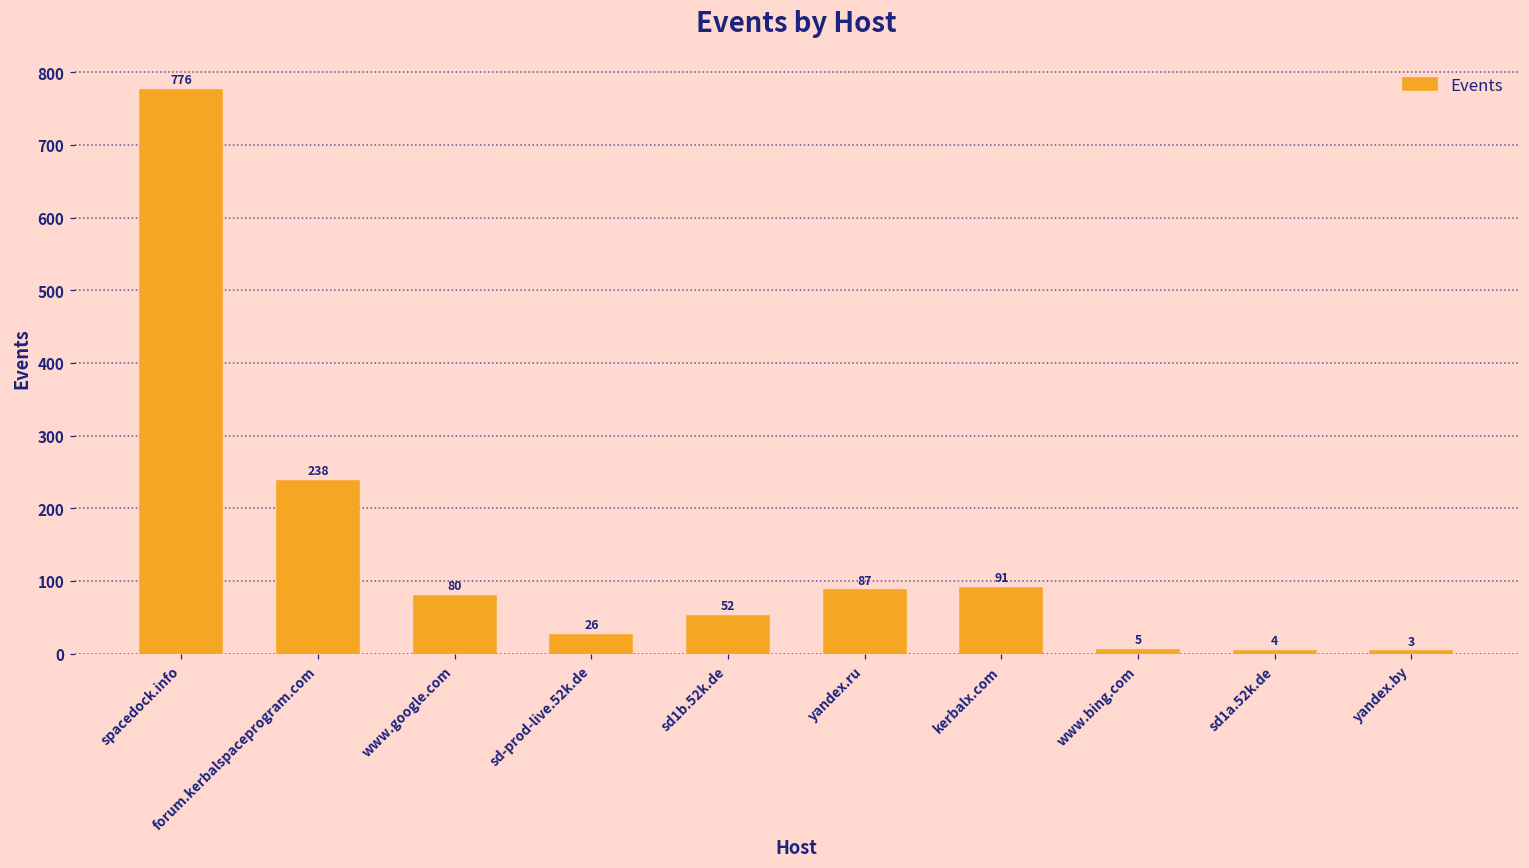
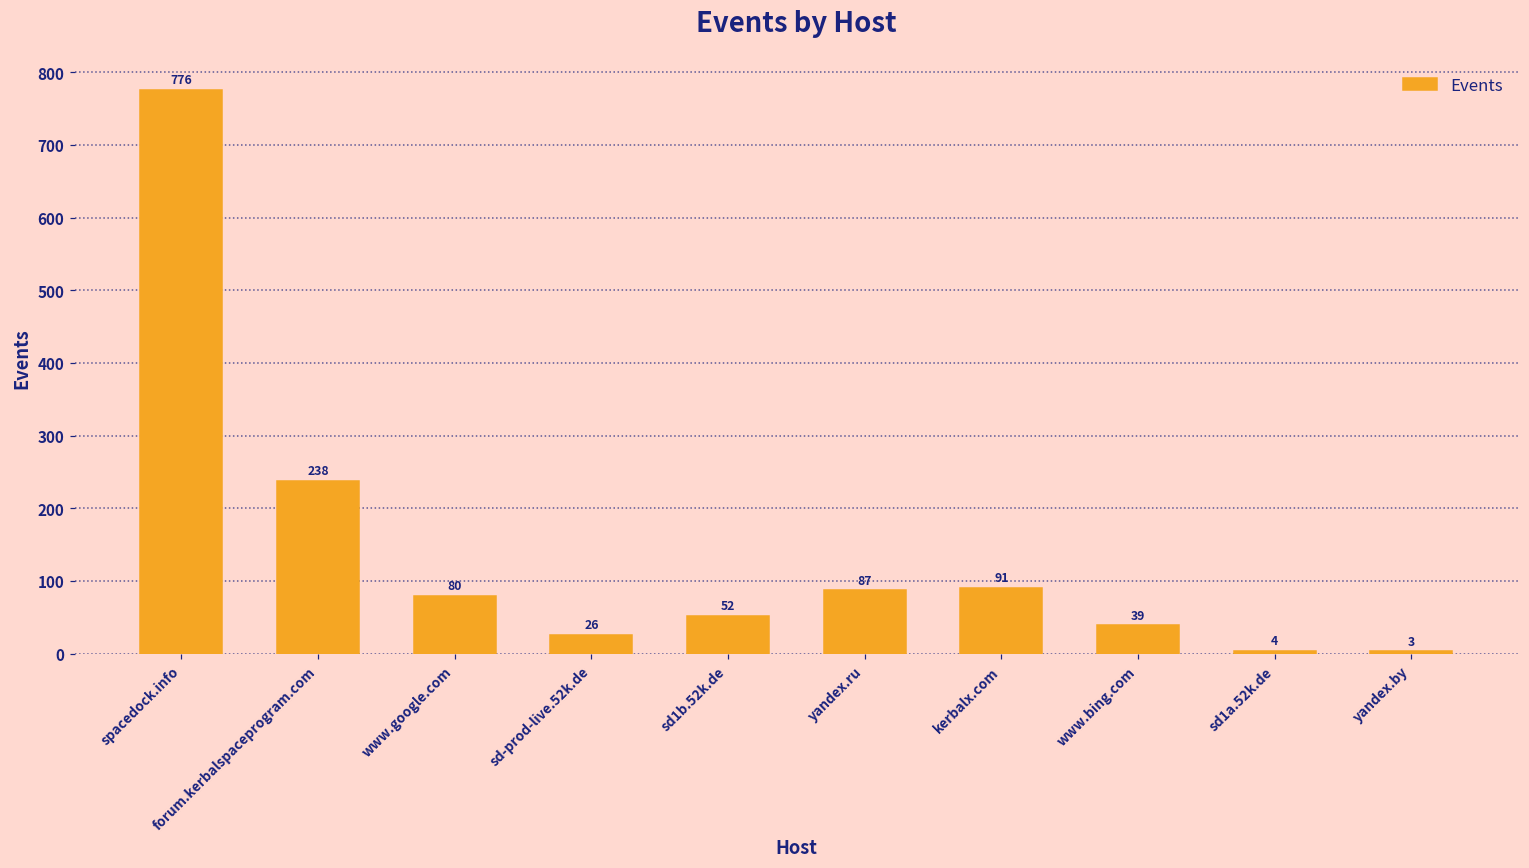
  {
    "spacedock.info": 776,
    "forum.kerbalspaceprogram.com": 238,
    "www.google.com": 80,
    "sd-prod-live.52k.de": 26,
    "sd1b.52k.de": 52,
    "yandex.ru": 87,
    "kerbalx.com": 91,
-   "www.bing.com": 5,
+   "www.bing.com": 39,
    "sd1a.52k.de": 4,
    "yandex.by": 3
  }
